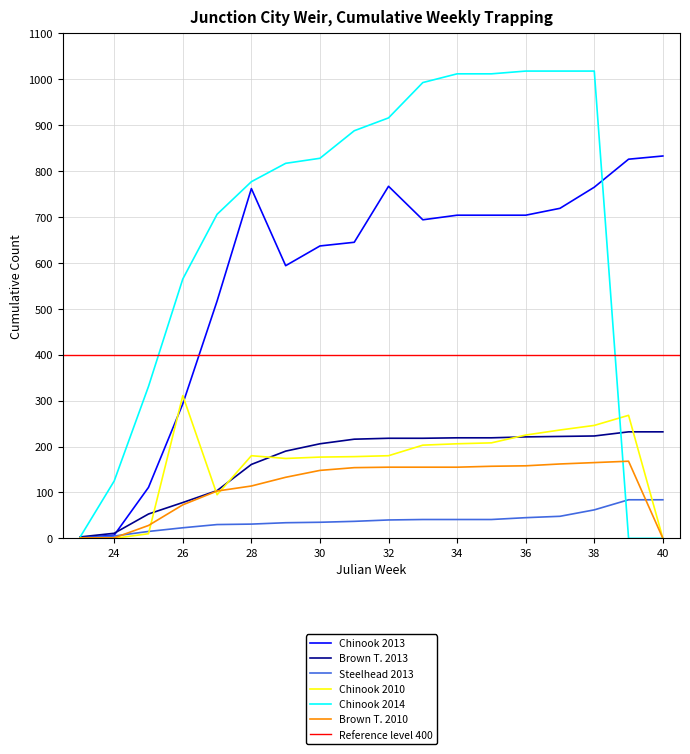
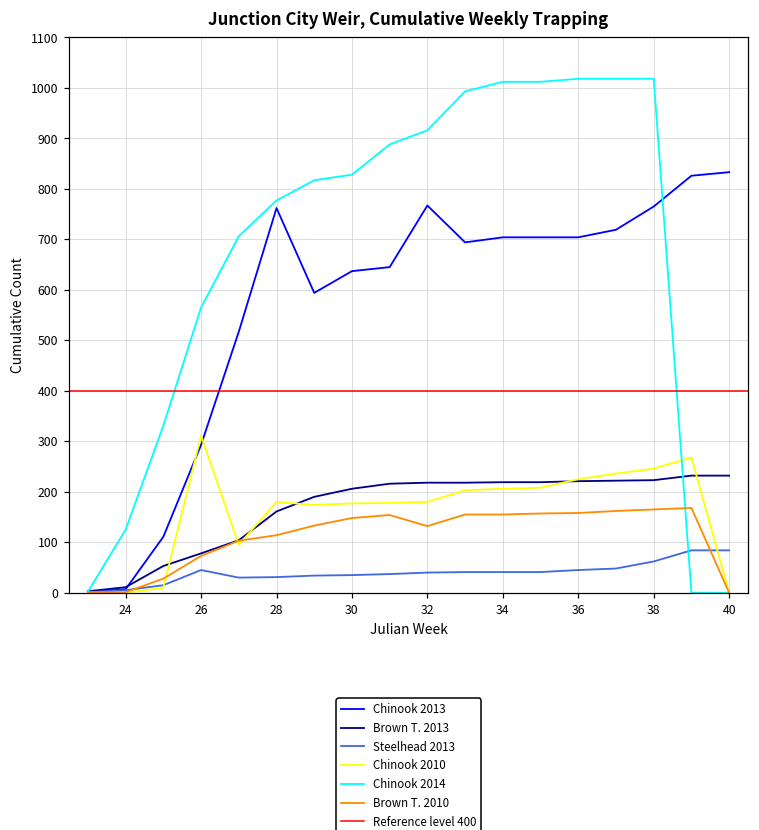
  {
    "Chinook 2013": {
      "26": 290,
      "28": 760,
      "30": 640,
      "32": 770,
      "34": 700,
      "36": 700,
      "38": 770,
      "40": 830
    },
    "Brown T. 2013": {
      "28": 160,
      "30": 210,
      "32": 220,
      "34": 220,
      "38": 220,
      "40": 230
    },
    "Steelhead 2013": {
-     "26": 20,
+     "26": 50,
      "28": 30,
      "30": 40,
      "32": 40,
      "34": 40,
      "36": 50,
      "38": 60,
      "40": 80
    },
    "Chinook 2010": {
      "26": 310,
      "28": 180,
      "30": 180,
      "32": 180,
      "34": 210,
      "38": 250
    },
    "Chinook 2014": {
      "24": 130,
      "26": 570,
      "28": 780,
      "30": 830,
      "32": 920,
      "34": 1010,
      "36": 1020,
      "38": 1020
    },
    "Brown T. 2010": {
      "28": 110,
      "30": 150,
-     "32": 160,
+     "32": 130,
      "34": 160,
      "36": 160,
      "38": 170
    }
  }
